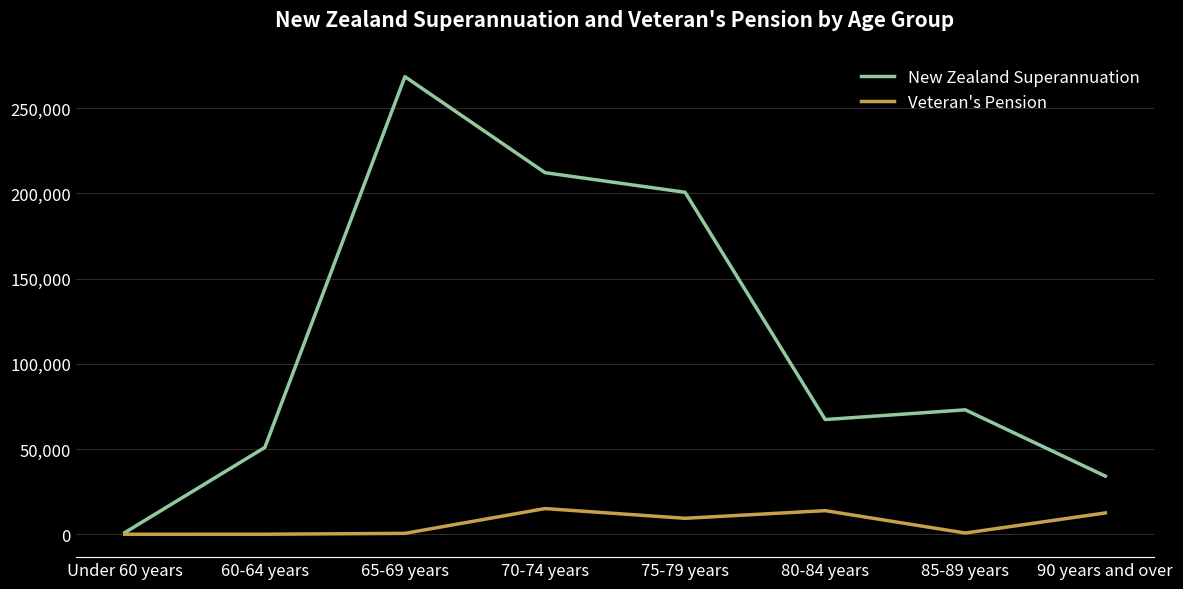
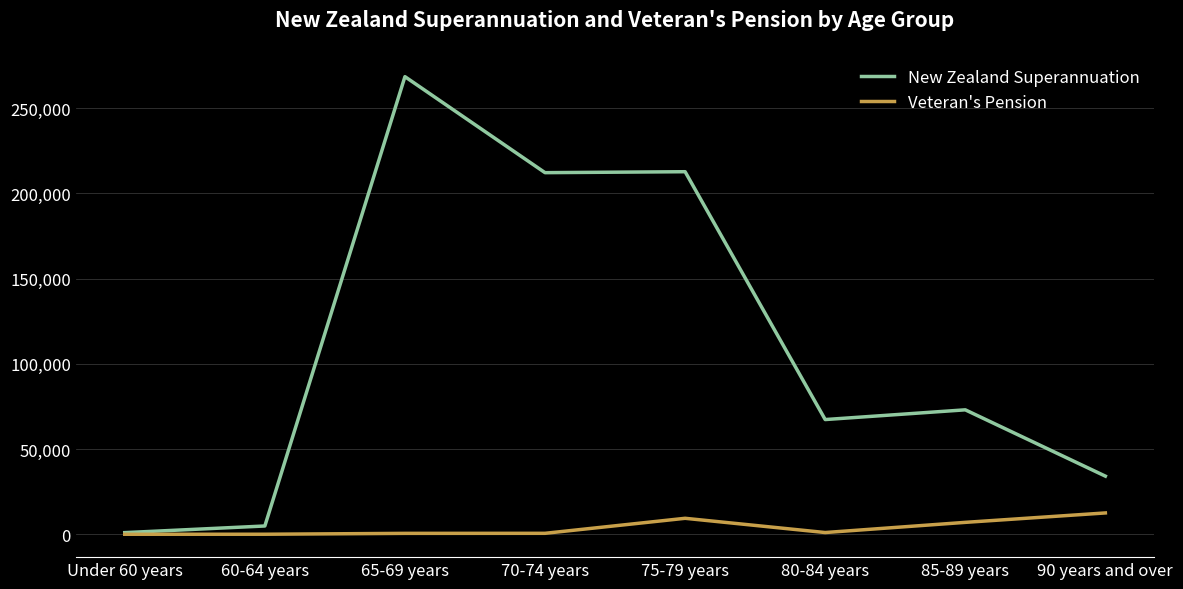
  {
    "New Zealand Superannuation": {
-     "60-64 years": "51,000",
+     "60-64 years": "5,000",
      "65-69 years": "268,000",
      "70-74 years": "212,000",
-     "75-79 years": "201,000",
+     "75-79 years": "213,000",
      "80-84 years": "67,000",
      "85-89 years": "73,000",
      "90 years and over": "34,000"
    },
    "Veteran's Pension": {
      "60-64 years": "0",
      "65-69 years": "1,000",
-     "70-74 years": "15,000",
+     "70-74 years": "1,000",
      "75-79 years": "9,000",
-     "80-84 years": "14,000",
-     "85-89 years": "1,000",
+     "80-84 years": "1,000",
+     "85-89 years": "7,000",
      "90 years and over": "13,000"
    }
  }
